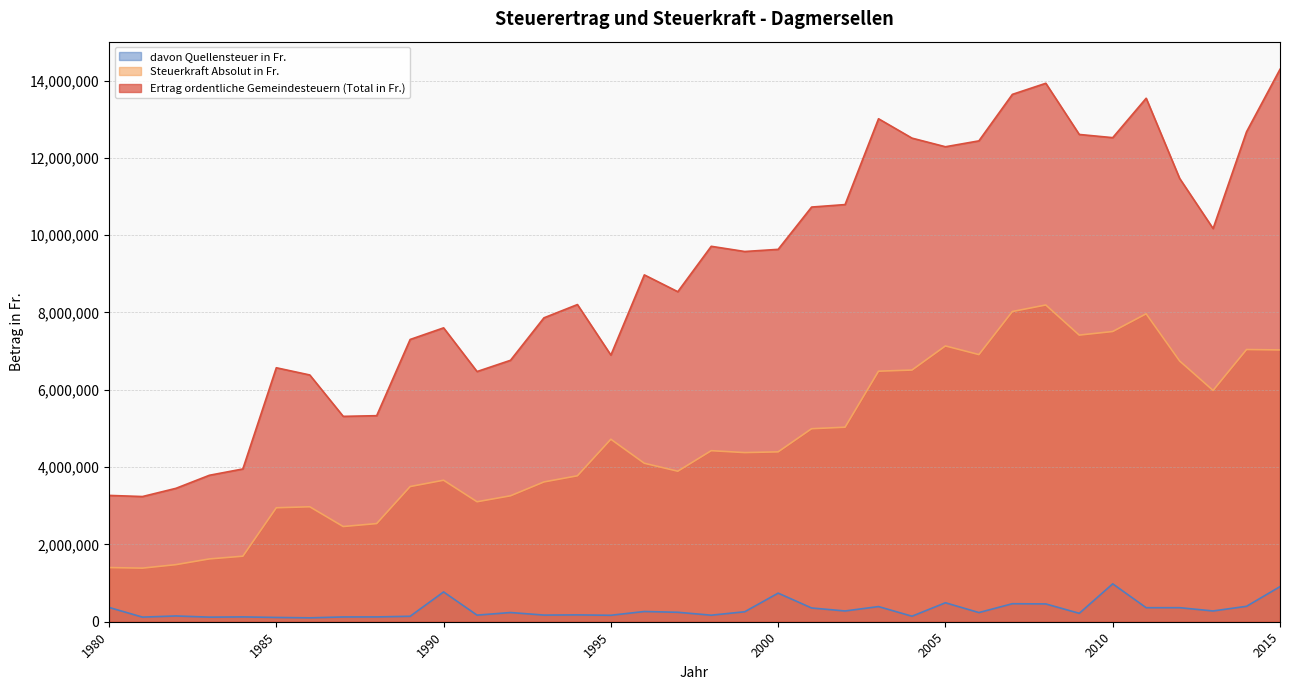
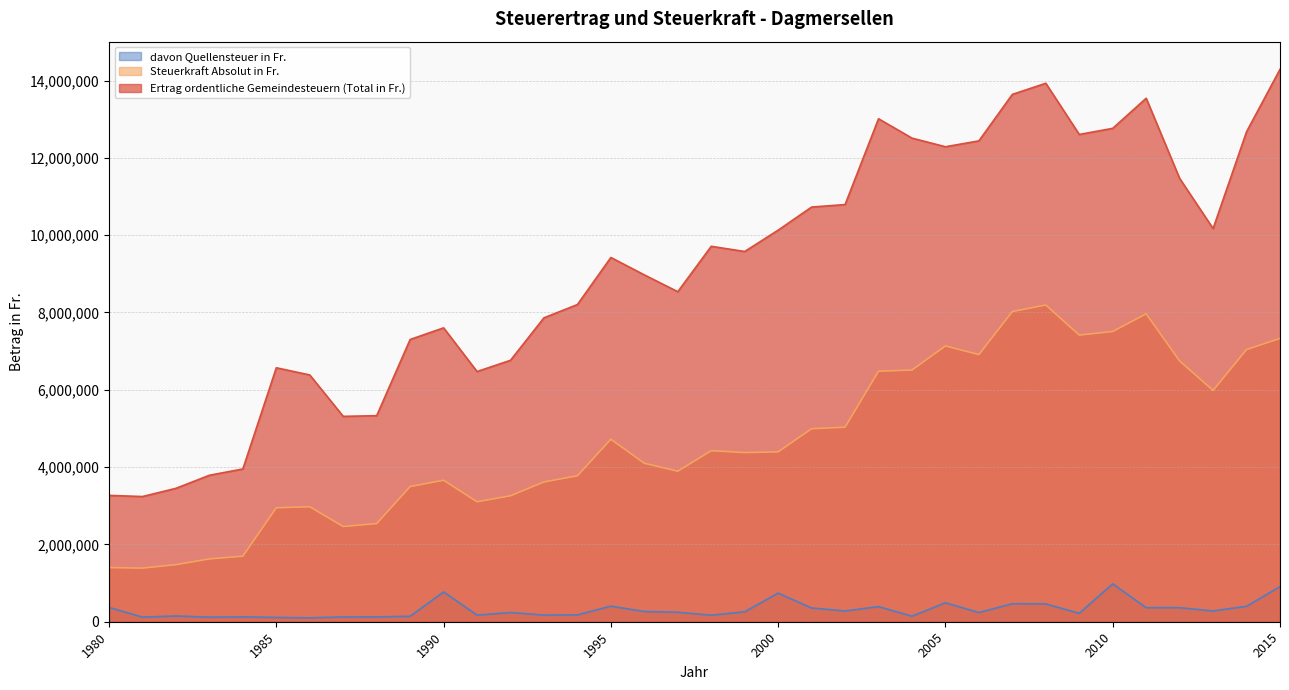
  {
    "davon Quellensteuer in Fr.": {
      "1980": "400,000",
      "1985": "100,000",
      "1990": "800,000",
-     "1995": "200,000",
+     "1995": "400,000",
      "2000": "700,000",
      "2005": "500,000",
      "2010": "1,000,000",
      "2015": "900,000"
    },
    "Steuerkraft Absolut in Fr.": {
      "1980": "1,400,000",
      "1985": "2,900,000",
      "1990": "3,700,000",
      "1995": "4,700,000",
      "2000": "4,400,000",
      "2005": "7,100,000",
      "2010": "7,500,000",
-     "2015": "7,000,000"
+     "2015": "7,300,000"
    },
    "Ertrag ordentliche Gemeindesteuern (Total in Fr.)": {
      "1980": "3,300,000",
      "1985": "6,600,000",
      "1990": "7,600,000",
-     "1995": "6,900,000",
-     "2000": "9,600,000",
+     "1995": "9,400,000",
+     "2000": "10,100,000",
      "2005": "12,300,000",
-     "2010": "12,500,000",
+     "2010": "12,800,000",
      "2015": "14,300,000"
    }
  }
